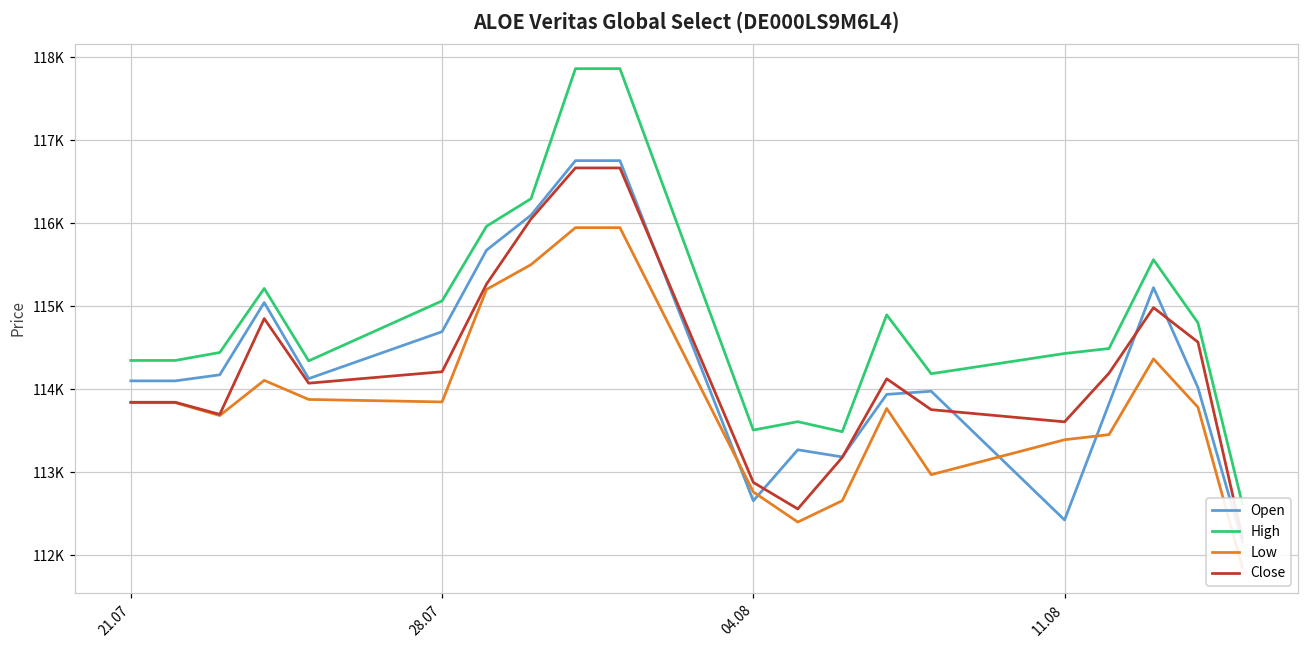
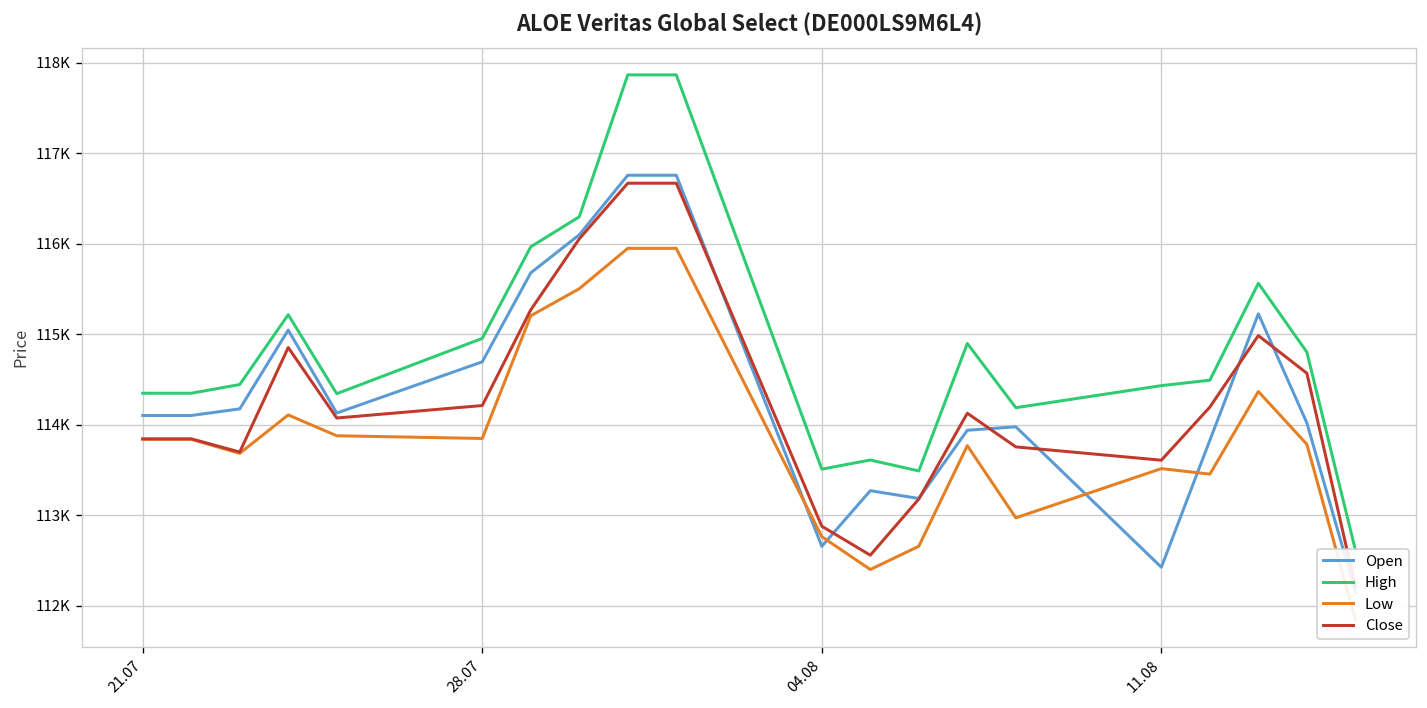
  {
    "Open": {
      "21.07": 114100,
      "28.07": 114700,
      "04.08": 112700,
      "11.08": 112400
    },
    "High": {
      "21.07": 114300,
-     "28.07": 115100,
+     "28.07": 115000,
      "04.08": 113500,
      "11.08": 114400
    },
    "Low": {
      "28.07": 113800,
      "04.08": 112800,
-     "11.08": 113400
+     "11.08": 113500
    },
    "Close": {
      "28.07": 114200,
      "04.08": 112900,
      "11.08": 113600
    }
  }
